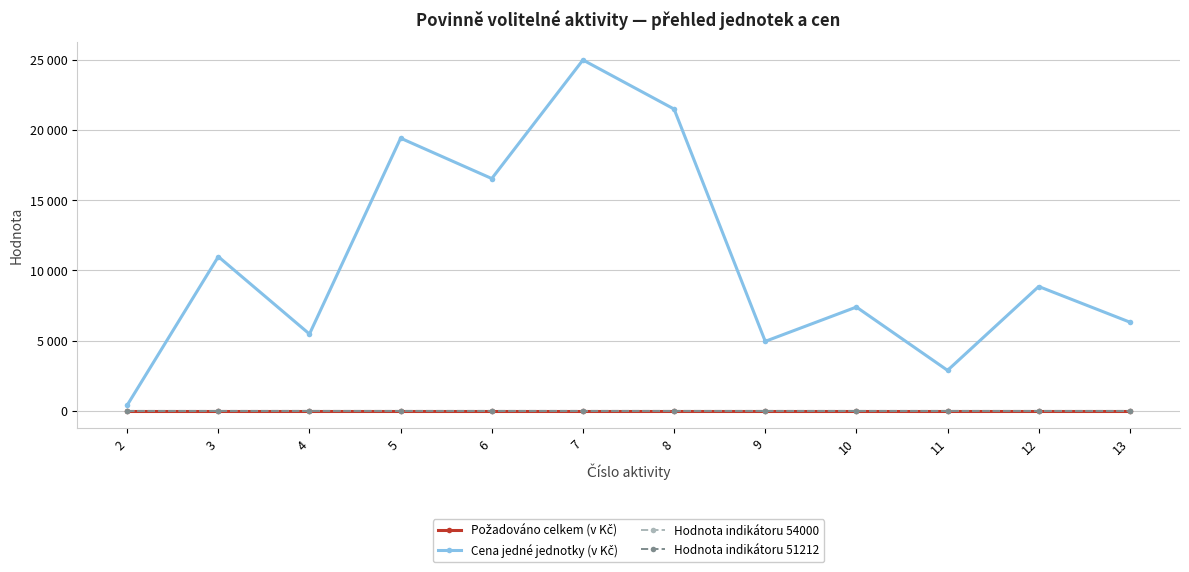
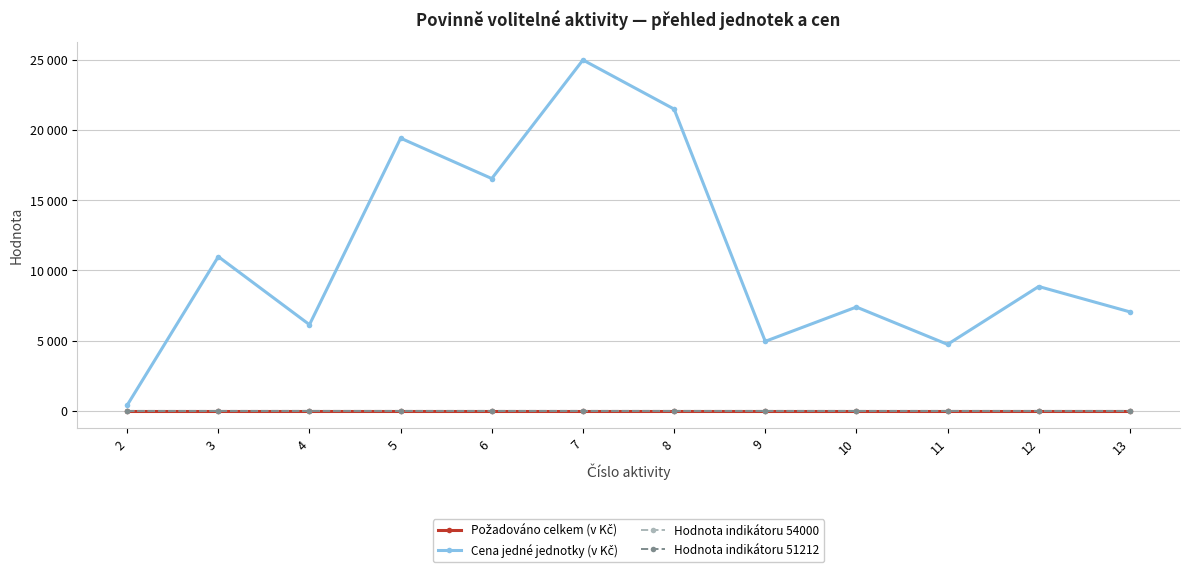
  {
    "Hodnota indikátoru 51212": {
      "2": 0,
      "3": 0,
      "4": 0,
      "5": 0,
      "6": 0,
      "7": 0,
      "8": 0,
      "9": 0,
      "10": 0,
      "11": 0,
      "12": 0,
      "13": 0
    },
    "Cena jedné jednotky (v Kč)": {
      "2": 400,
      "3": 11000,
-     "4": 5500,
+     "4": 6100,
      "5": 19400,
      "6": 16500,
      "7": 25000,
      "8": 21500,
      "9": 5000,
      "10": 7400,
-     "11": 2900,
+     "11": 4700,
      "12": 8900,
-     "13": 6300
+     "13": 7100
    }
  }
